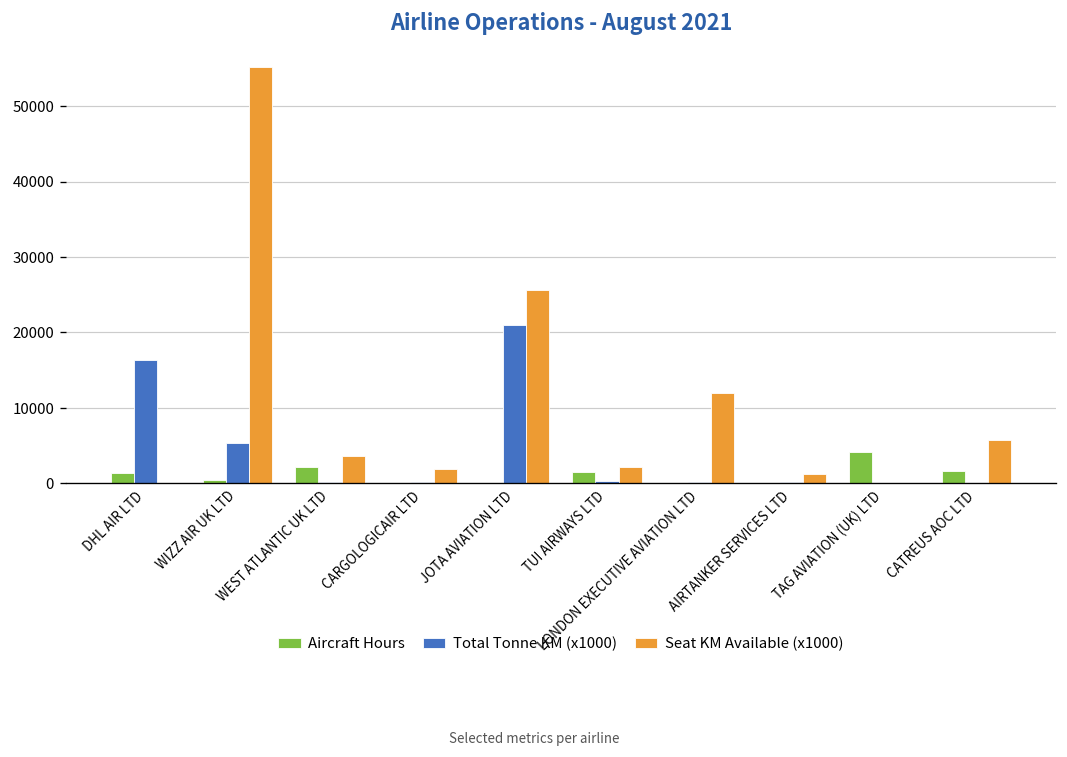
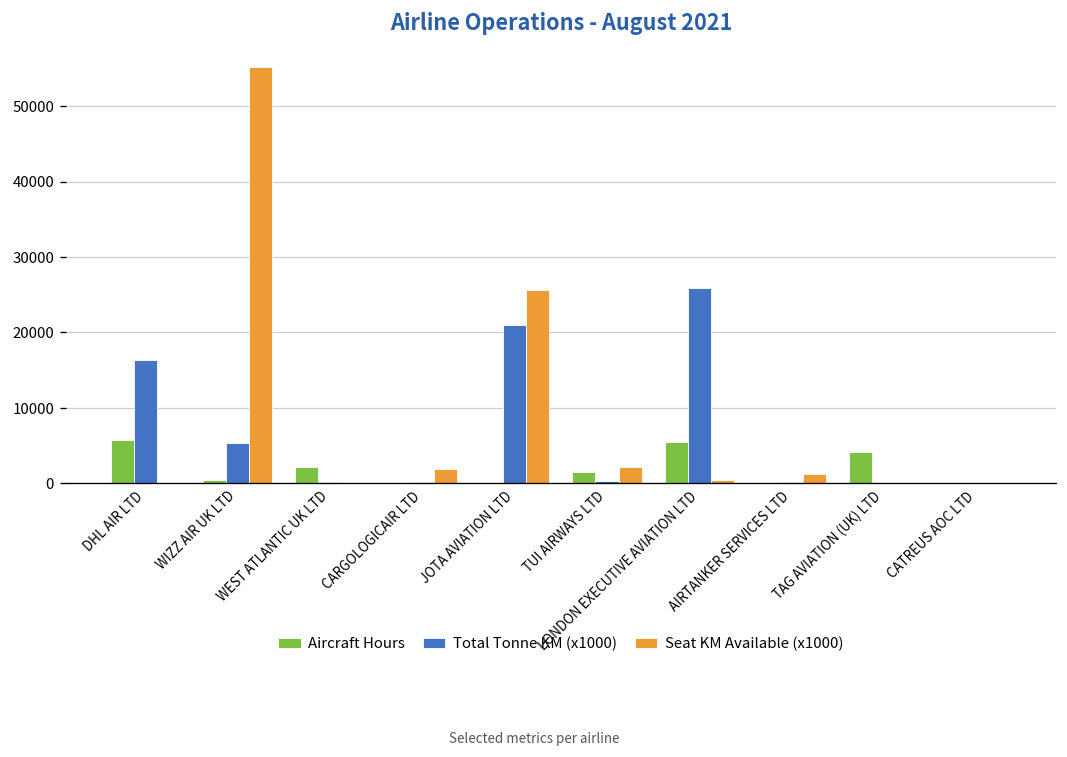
  {
    "Aircraft Hours": {
-     "DHL AIR LTD": 1000,
+     "DHL AIR LTD": 6000,
      "WEST ATLANTIC UK LTD": 2000,
      "TUI AIRWAYS LTD": 1000,
-     "LONDON EXECUTIVE AVIATION LTD": 0,
+     "LONDON EXECUTIVE AVIATION LTD": 5000,
      "TAG AVIATION (UK) LTD": 4000,
-     "CATREUS AOC LTD": 2000
+     "CATREUS AOC LTD": 0
    },
    "Total Tonne KM (x1000)": {
      "DHL AIR LTD": 16000,
      "WIZZ AIR UK LTD": 5000,
      "JOTA AVIATION LTD": 21000,
-     "LONDON EXECUTIVE AVIATION LTD": 0
+     "LONDON EXECUTIVE AVIATION LTD": 26000
    },
    "Seat KM Available (x1000)": {
      "DHL AIR LTD": 0,
      "WIZZ AIR UK LTD": 55000,
-     "WEST ATLANTIC UK LTD": 4000,
+     "WEST ATLANTIC UK LTD": 0,
      "CARGOLOGICAIR LTD": 2000,
      "JOTA AVIATION LTD": 26000,
      "TUI AIRWAYS LTD": 2000,
-     "LONDON EXECUTIVE AVIATION LTD": 12000,
+     "LONDON EXECUTIVE AVIATION LTD": 0,
      "AIRTANKER SERVICES LTD": 1000,
-     "CATREUS AOC LTD": 6000
+     "CATREUS AOC LTD": 0
    }
  }
